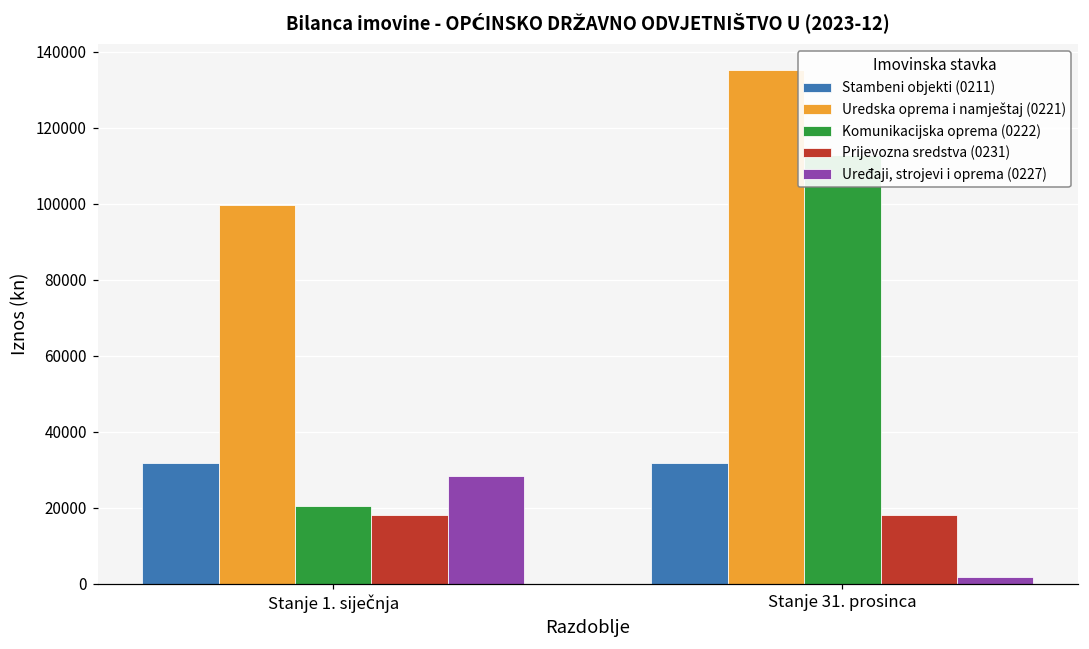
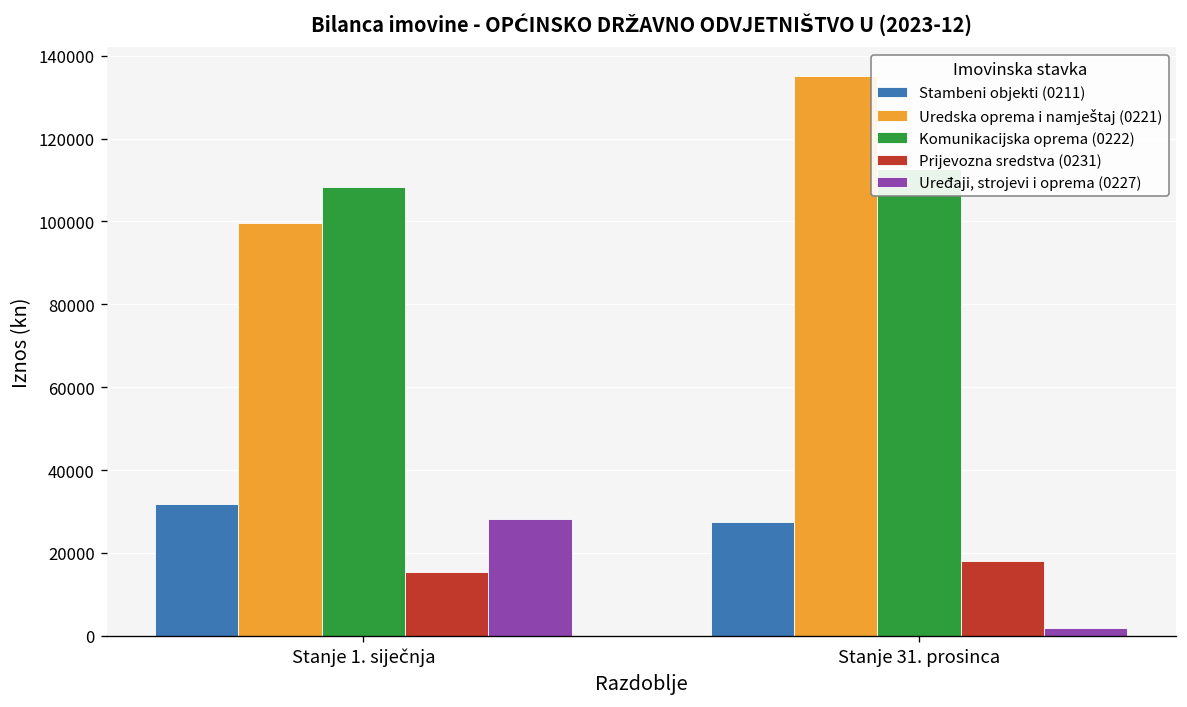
  {
    "Stambeni objekti (0211)": {
      "Stanje 1. siječnja": 32000,
-     "Stanje 31. prosinca": 32000
+     "Stanje 31. prosinca": 27000
    },
    "Uredska oprema i namještaj (0221)": {
      "Stanje 1. siječnja": 100000,
      "Stanje 31. prosinca": 135000
    },
    "Komunikacijska oprema (0222)": {
-     "Stanje 1. siječnja": 20000
+     "Stanje 1. siječnja": 108000
    },
    "Prijevozna sredstva (0231)": {
-     "Stanje 1. siječnja": 18000,
+     "Stanje 1. siječnja": 15000,
      "Stanje 31. prosinca": 18000
    },
    "Uređaji, strojevi i oprema (0227)": {
      "Stanje 1. siječnja": 28000,
      "Stanje 31. prosinca": 2000
    }
  }
